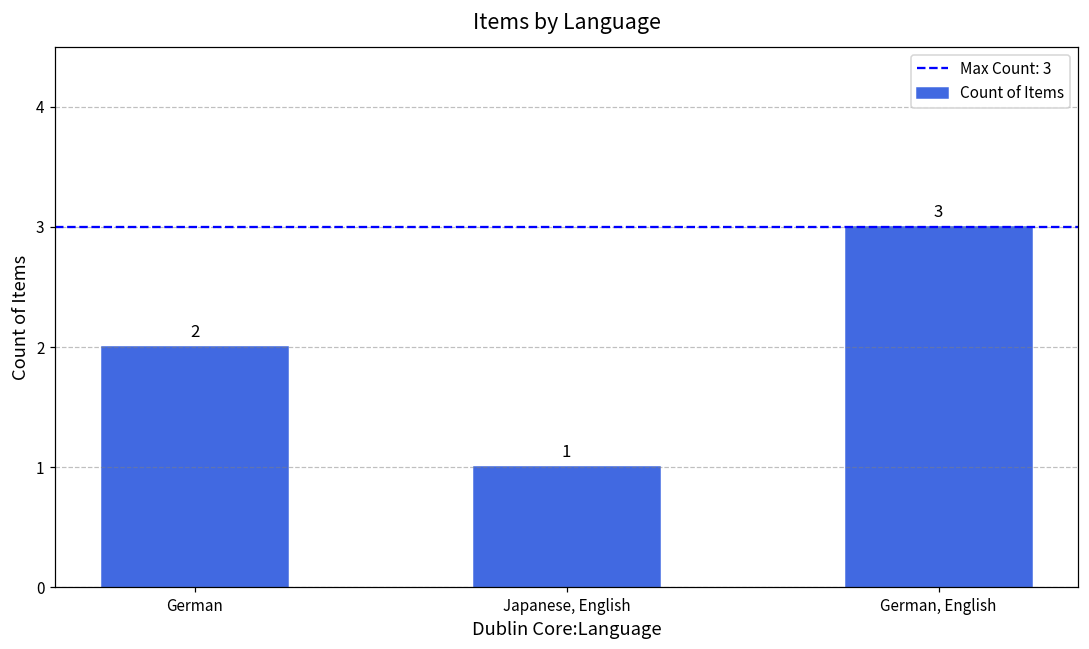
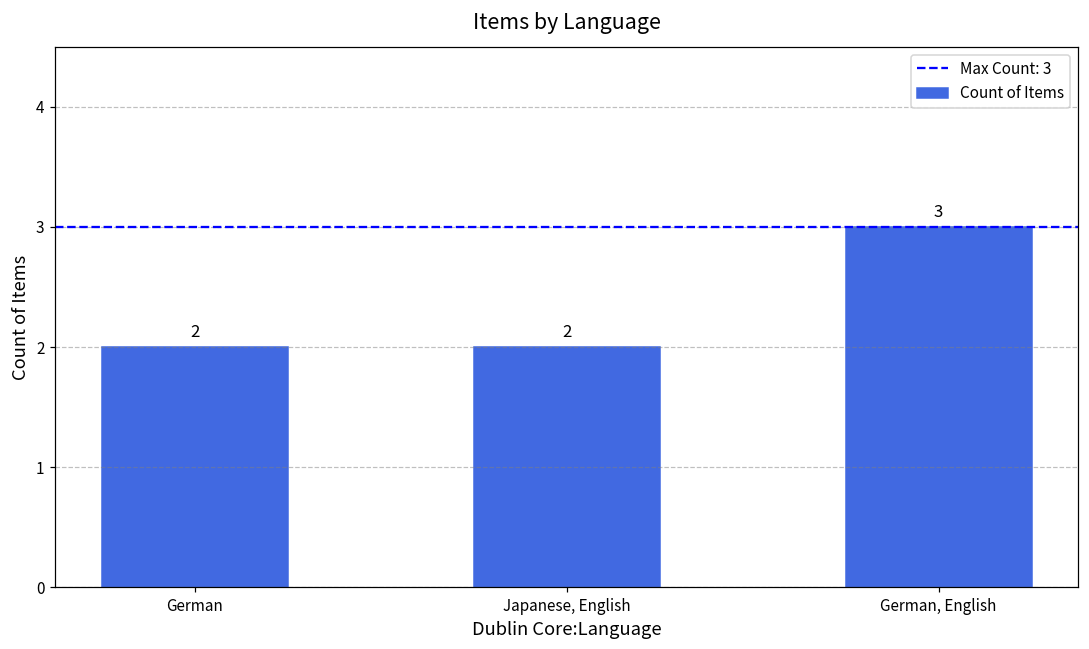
  {
    "German": 2,
-   "Japanese, English": 1,
+   "Japanese, English": 2,
    "German, English": 3
  }
